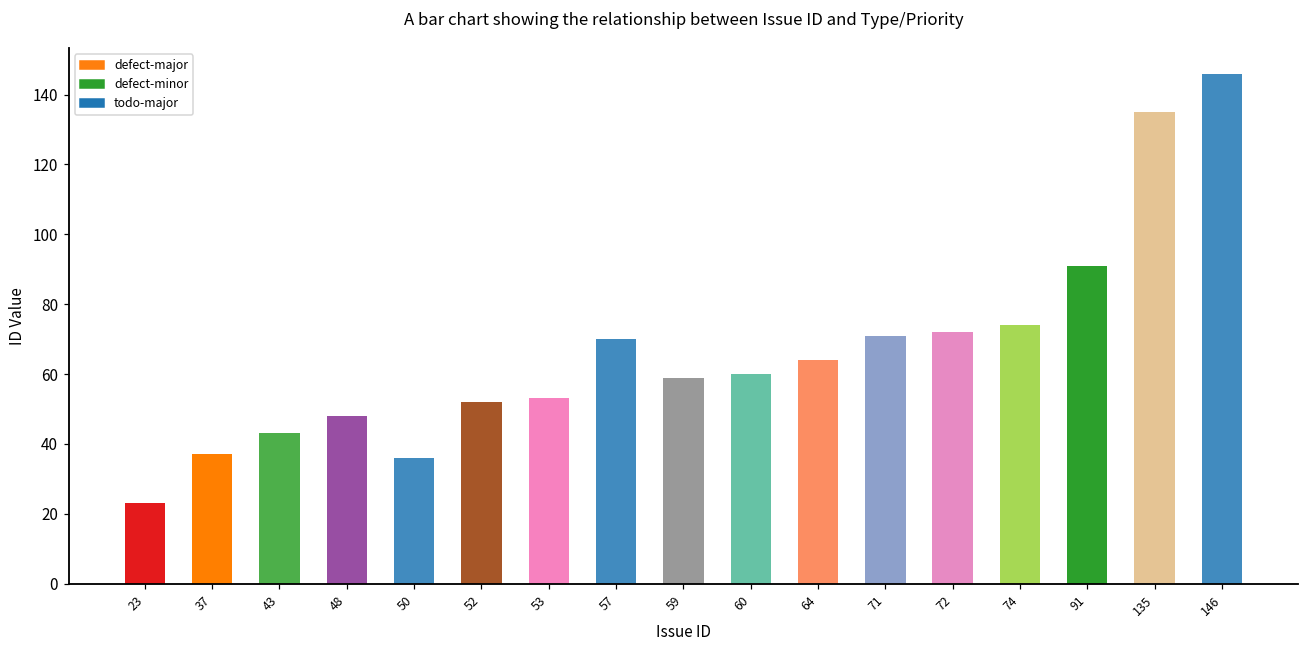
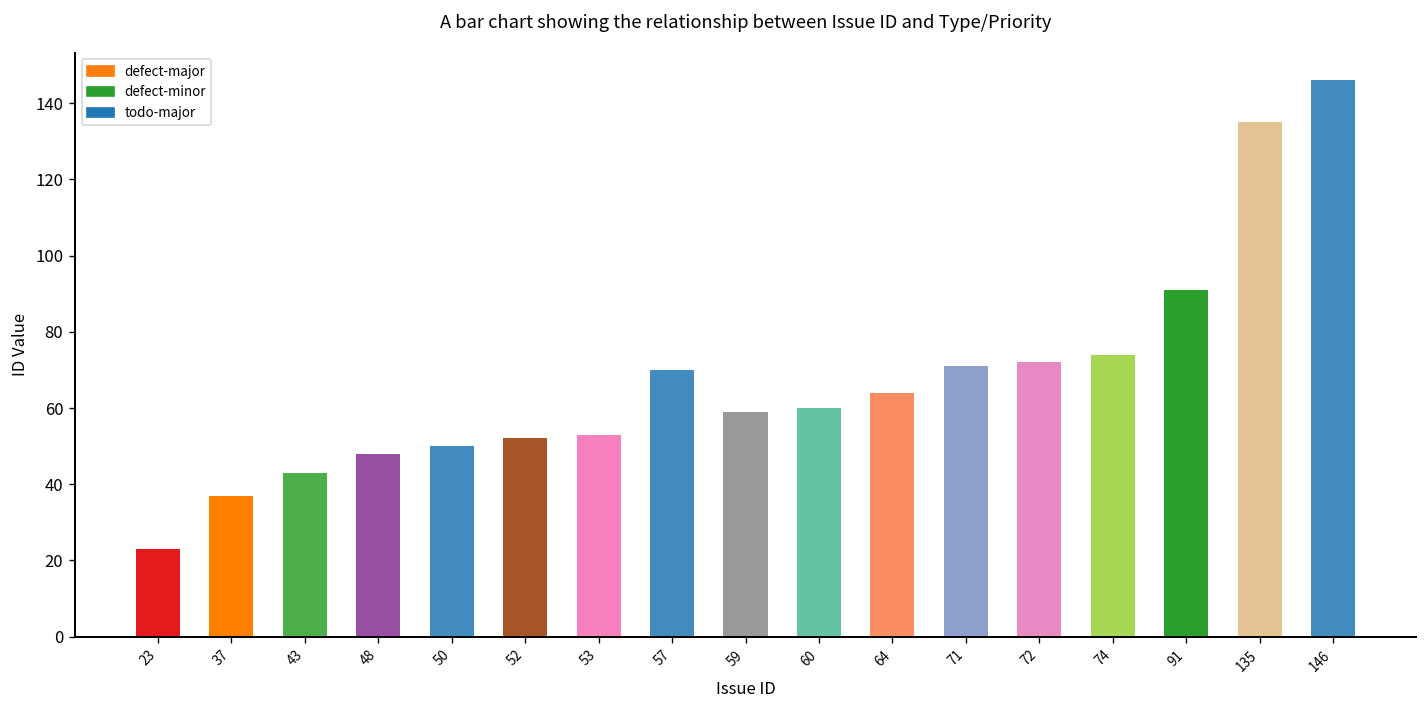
  {
    "todo-major": {
-     "50": 36
+     "50": 50
    }
  }
